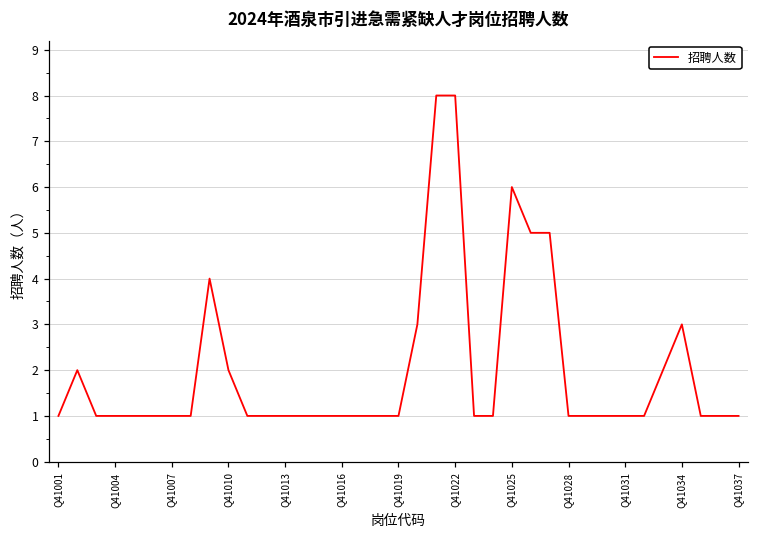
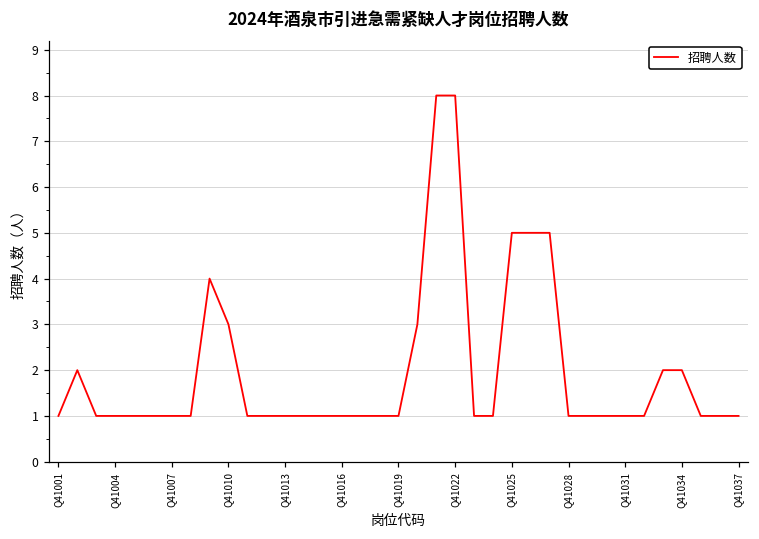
  {
    "Q41001": 1,
    "Q41004": 1,
    "Q41007": 1,
-   "Q41010": 2,
+   "Q41010": 3,
    "Q41013": 1,
    "Q41016": 1,
    "Q41019": 1,
    "Q41022": 8,
-   "Q41025": 6,
+   "Q41025": 5,
    "Q41028": 1,
    "Q41031": 1,
-   "Q41034": 3,
+   "Q41034": 2,
    "Q41037": 1
  }
